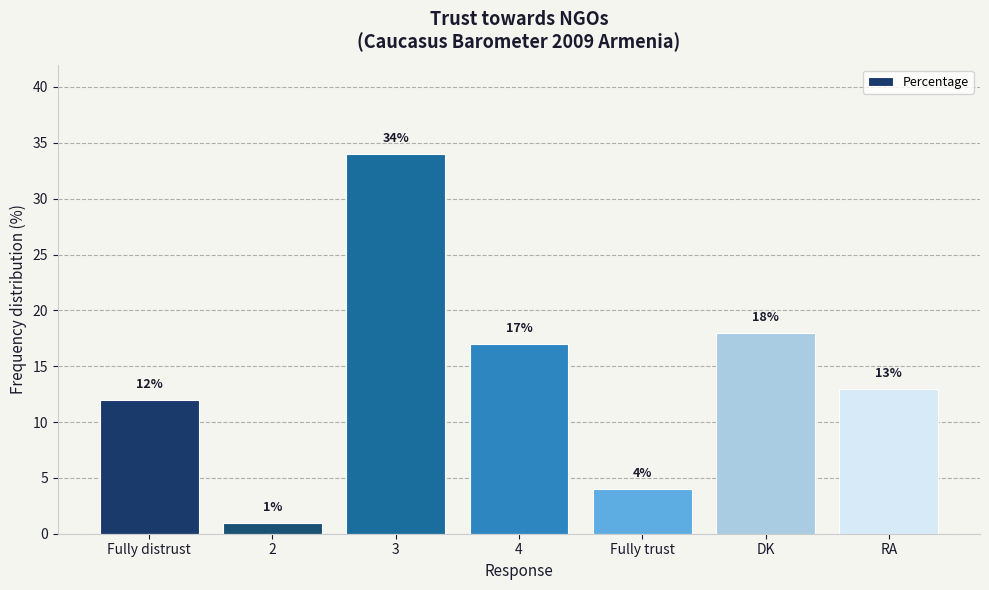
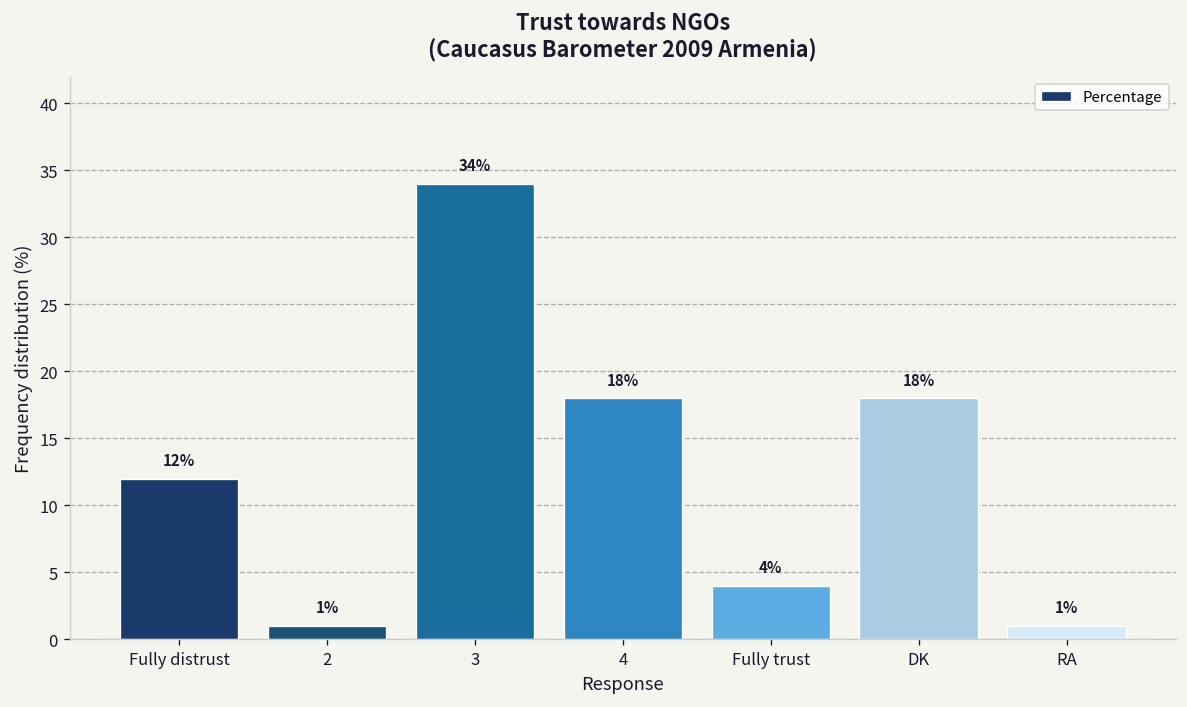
  {
    "Fully distrust": "12%",
    "2": "1%",
    "3": "34%",
-   "4": "17%",
+   "4": "18%",
    "Fully trust": "4%",
    "DK": "18%",
-   "RA": "13%"
+   "RA": "1%"
  }
